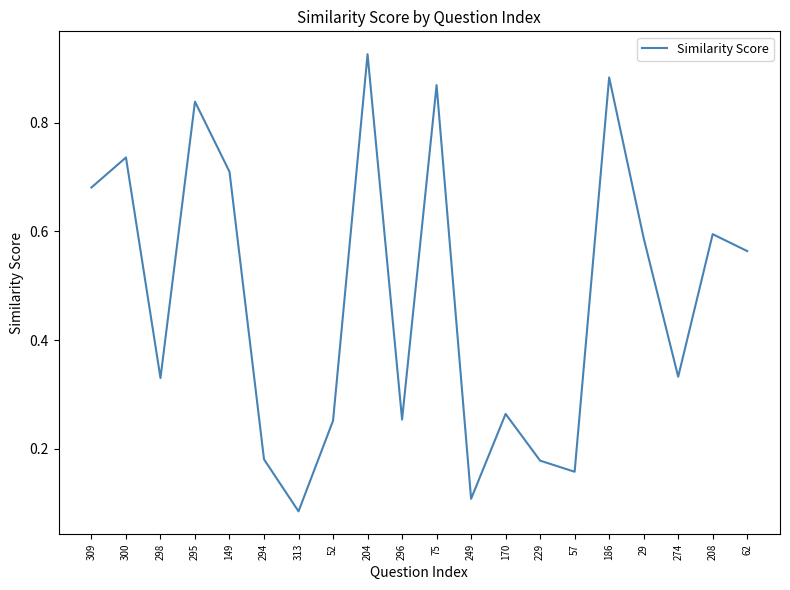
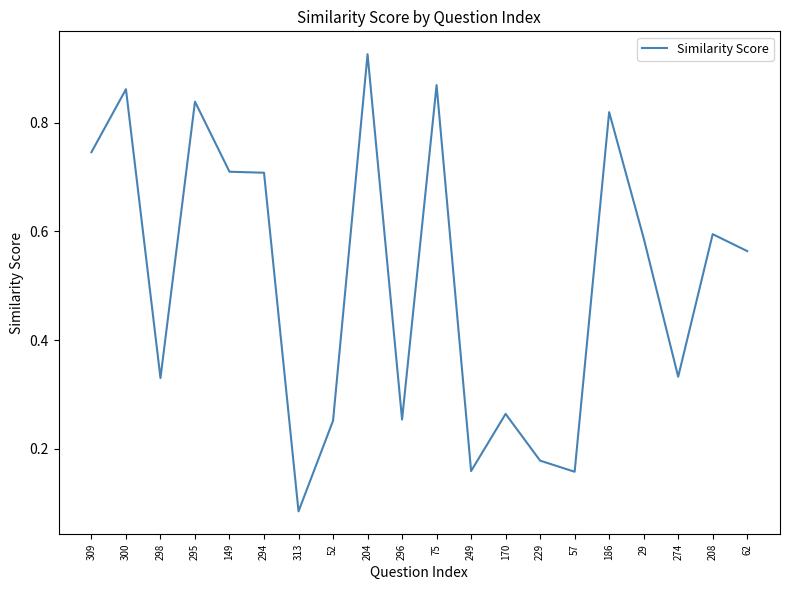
  {
-   "309": 0.68,
-   "300": 0.74,
+   "309": 0.75,
+   "300": 0.86,
    "298": 0.33,
    "295": 0.84,
    "149": 0.71,
-   "294": 0.18,
+   "294": 0.71,
    "313": 0.08,
    "52": 0.25,
    "204": 0.93,
    "296": 0.25,
    "75": 0.87,
-   "249": 0.11,
+   "249": 0.16,
    "170": 0.26,
    "229": 0.18,
    "57": 0.16,
-   "186": 0.88,
+   "186": 0.82,
    "29": 0.59,
    "274": 0.33,
    "208": 0.59,
    "62": 0.56
  }
